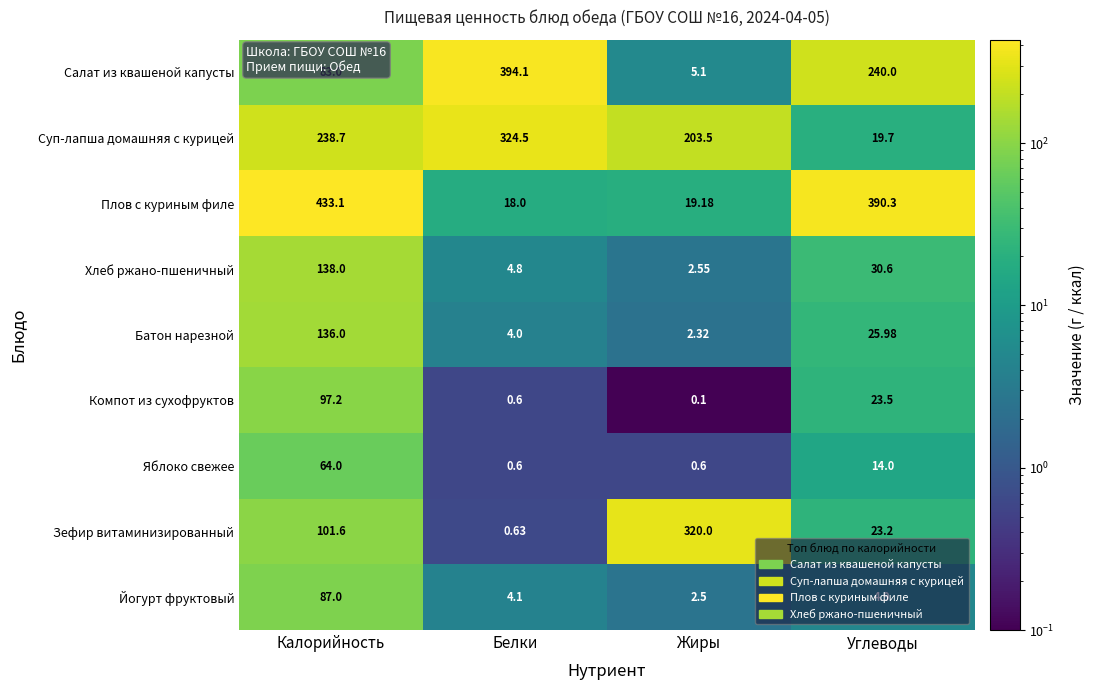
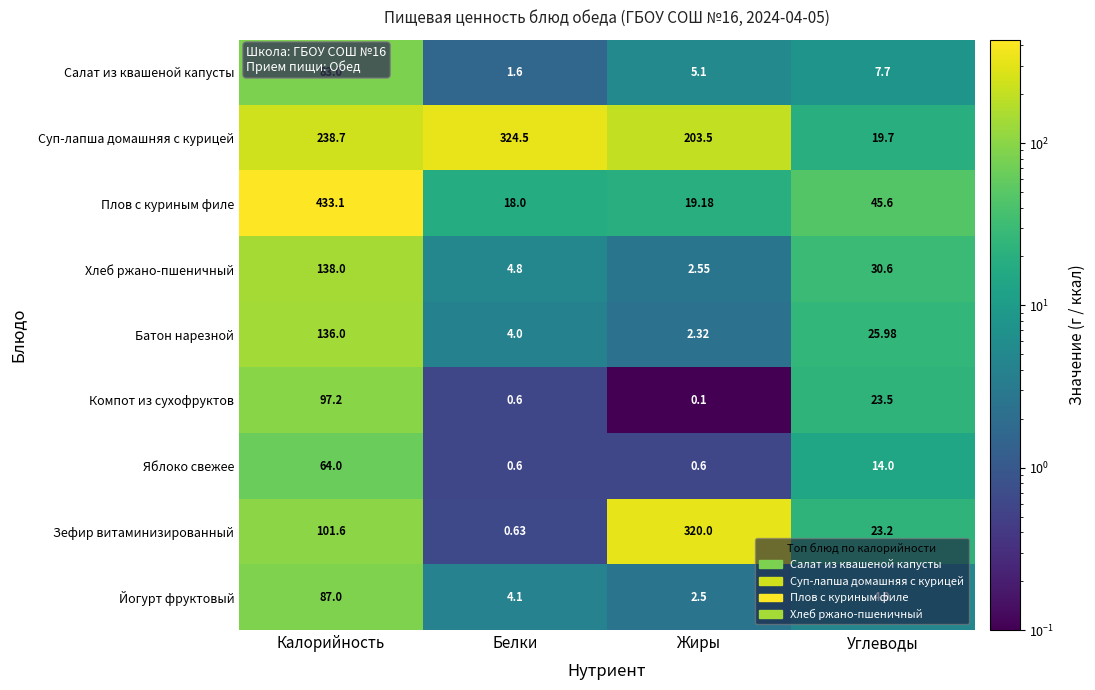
  {
    "Салат из квашеной капусты": {
-     "Белки": 394.1,
+     "Белки": 1.6,
      "Жиры": 5.1,
-     "Углеводы": 240.0
+     "Углеводы": 7.7
    },
    "Суп-лапша домашняя с курицей": {
      "Калорийность": 238.7,
      "Белки": 324.5,
      "Жиры": 203.5,
      "Углеводы": 19.7
    },
    "Плов с куриным филе": {
      "Калорийность": 433.1,
      "Белки": 18.0,
      "Жиры": 19.18,
-     "Углеводы": 390.3
+     "Углеводы": 45.6
    },
    "Хлеб ржано-пшеничный": {
      "Калорийность": 138.0,
      "Белки": 4.8,
      "Жиры": 2.55,
      "Углеводы": 30.6
    },
    "Батон нарезной": {
      "Калорийность": 136.0,
      "Белки": 4.0,
      "Жиры": 2.32,
      "Углеводы": 25.98
    },
    "Компот из сухофруктов": {
      "Калорийность": 97.2,
      "Белки": 0.6,
      "Жиры": 0.1,
      "Углеводы": 23.5
    },
    "Яблоко свежее": {
      "Калорийность": 64.0,
      "Белки": 0.6,
      "Жиры": 0.6,
      "Углеводы": 14.0
    },
    "Зефир витаминизированный": {
      "Калорийность": 101.6,
      "Белки": 0.63,
      "Жиры": 320.0
    },
    "Йогурт фруктовый": {
      "Калорийность": 87.0,
      "Белки": 4.1,
      "Жиры": 2.5
    }
  }
